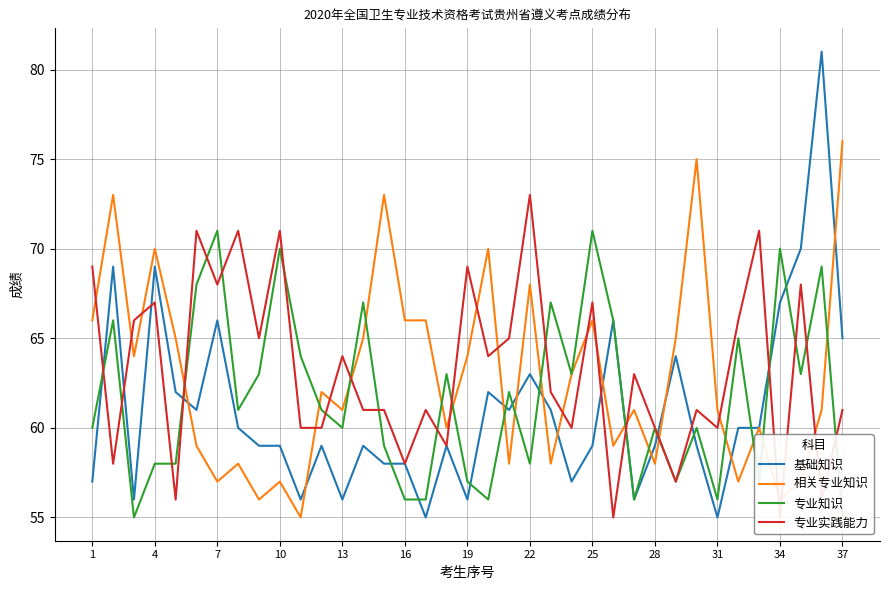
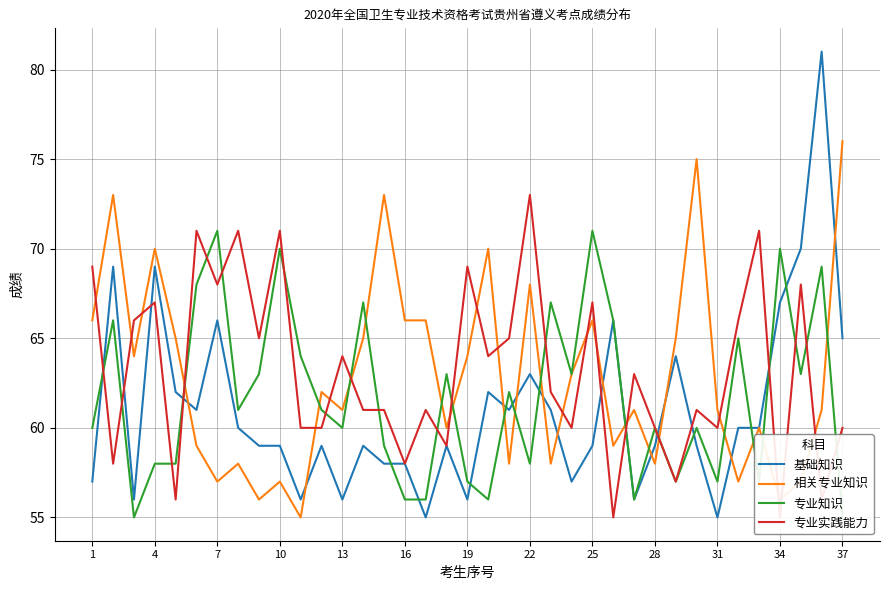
  {
    "基础知识": {
      "1": 57,
      "4": 69,
      "7": 66,
      "10": 59,
      "13": 56,
      "19": 56,
      "22": 63,
      "25": 59,
      "28": 59,
      "31": 55,
      "34": 67,
      "37": 65
    },
    "相关专业知识": {
      "1": 66,
      "4": 70,
      "7": 57,
      "10": 57,
      "13": 61,
      "16": 66,
      "19": 64,
      "22": 68,
      "25": 66,
      "28": 58,
      "31": 61,
      "37": 76
    },
    "专业知识": {
      "1": 60,
      "4": 58,
      "7": 71,
      "10": 70,
      "13": 60,
      "16": 56,
      "19": 57,
      "22": 58,
      "25": 71,
-     "31": 56,
+     "31": 57,
      "34": 70
    },
    "专业实践能力": {
      "1": 69,
      "4": 67,
      "7": 68,
      "10": 71,
      "13": 64,
      "19": 69,
      "22": 73,
      "25": 67,
      "31": 60,
-     "37": 61
+     "37": 60
    }
  }
